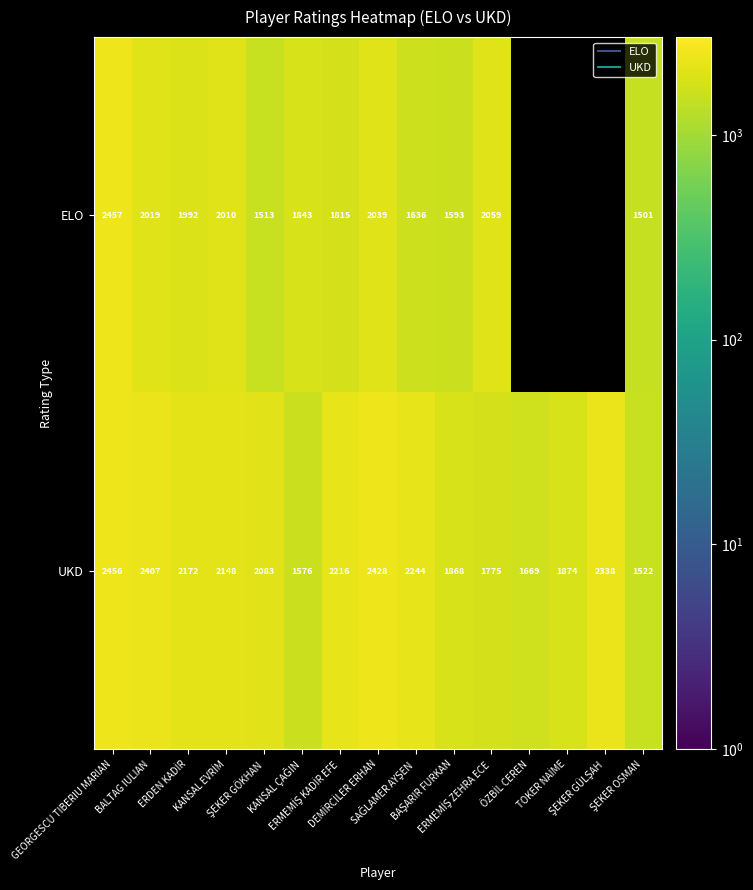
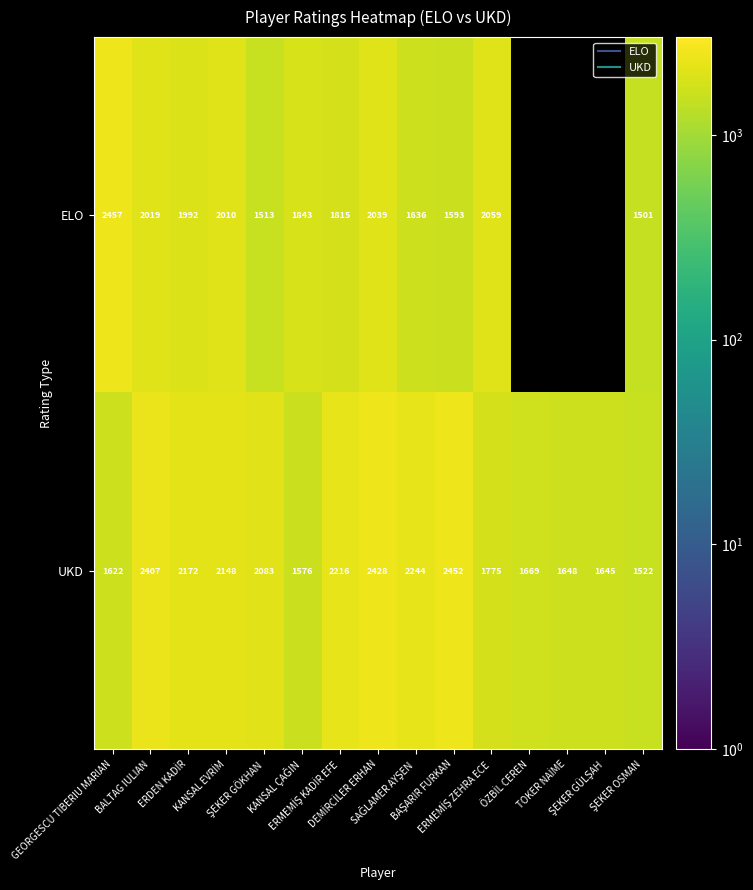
  {
    "ELO": {
      "GEORGESCU TIBERIU MARIAN": 2457,
      "BALTAG IULIAN": 2019,
      "ERDEN KADİR": 1992,
      "KANSAL EVRİM": 2010,
      "ŞEKER GÖKHAN": 1513,
      "KANSAL ÇAĞIN": 1843,
      "ERMEMİŞ KADİR EFE": 1815,
      "DEMİRCİLER ERHAN": 2039,
      "SAĞLAMER AYŞEN": 1636,
      "BAŞARIR FURKAN": 1593,
      "ERMEMİŞ ZEHRA ECE": 2059,
      "ŞEKER OSMAN": 1501
    },
    "UKD": {
-     "GEORGESCU TIBERIU MARIAN": 2456,
+     "GEORGESCU TIBERIU MARIAN": 1622,
      "BALTAG IULIAN": 2407,
      "ERDEN KADİR": 2172,
      "KANSAL EVRİM": 2148,
      "ŞEKER GÖKHAN": 2083,
      "KANSAL ÇAĞIN": 1576,
      "ERMEMİŞ KADİR EFE": 2216,
      "DEMİRCİLER ERHAN": 2428,
      "SAĞLAMER AYŞEN": 2244,
-     "BAŞARIR FURKAN": 1868,
+     "BAŞARIR FURKAN": 2452,
      "ERMEMİŞ ZEHRA ECE": 1775,
      "ÖZBİL CEREN": 1669,
-     "TOKER NAİME": 1874,
-     "ŞEKER GÜLŞAH": 2338,
+     "TOKER NAİME": 1648,
+     "ŞEKER GÜLŞAH": 1645,
      "ŞEKER OSMAN": 1522
    }
  }
